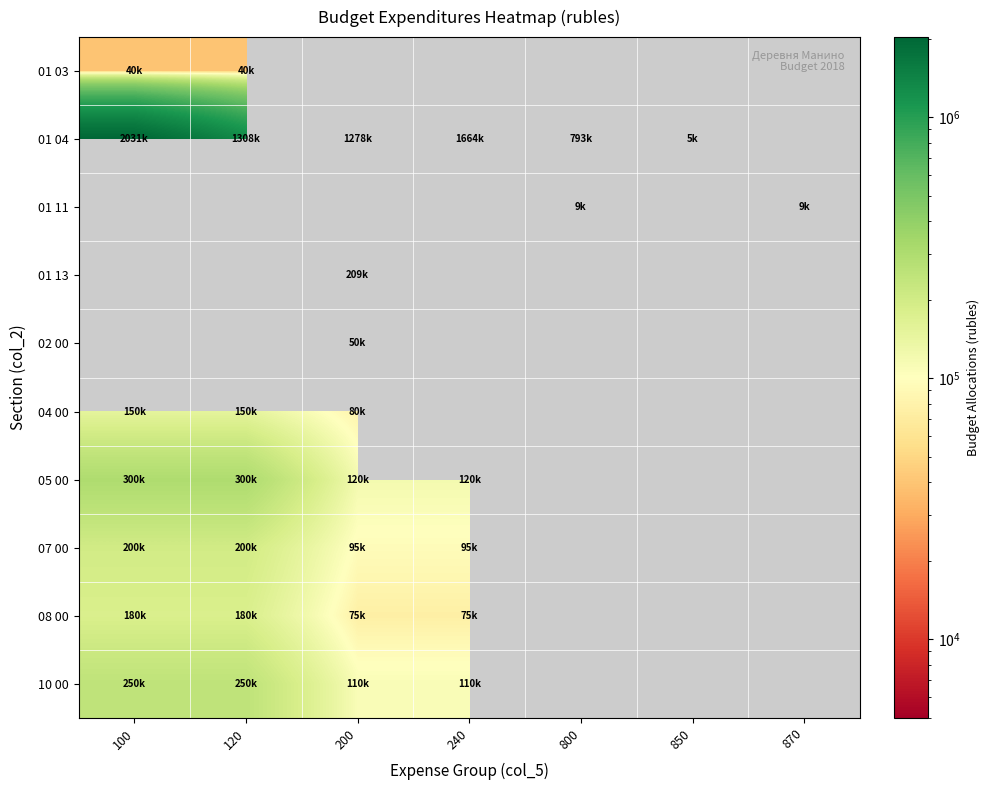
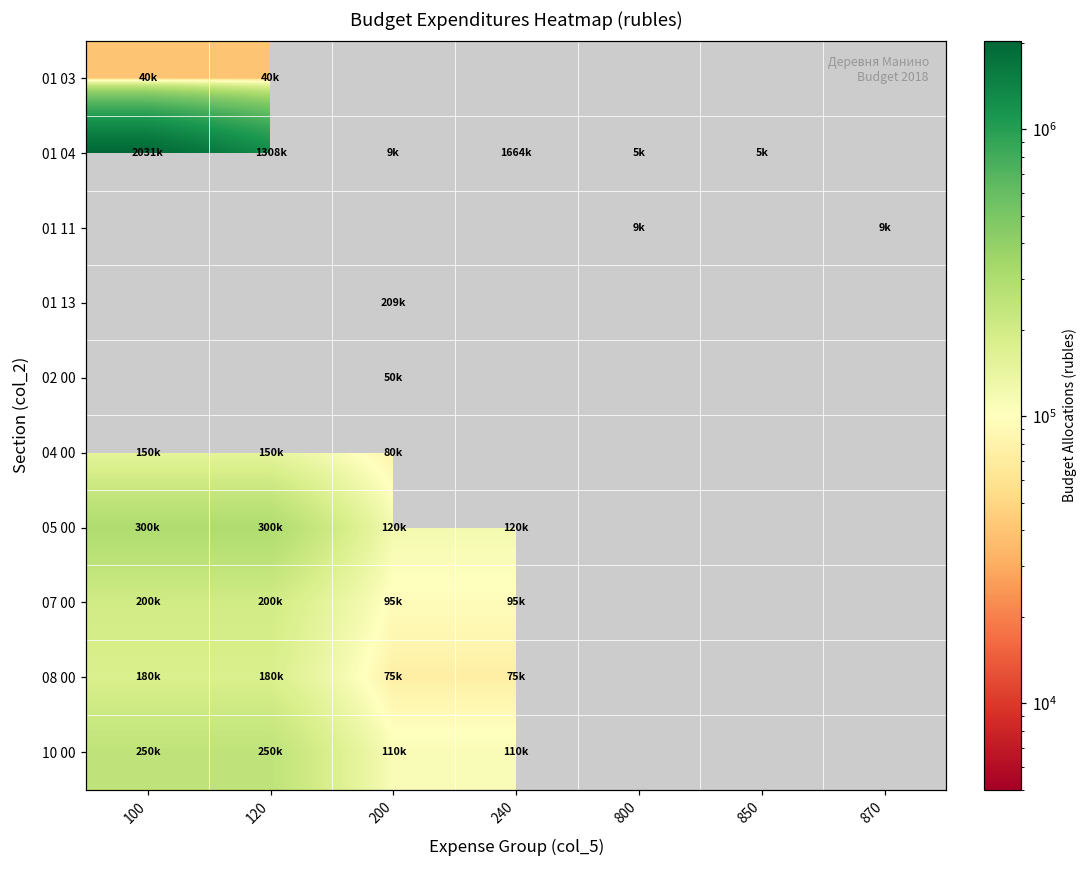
  {
    "01 03": {
      "100": "40k",
      "120": "40k"
    },
    "01 04": {
      "100": "2031k",
      "120": "1308k",
-     "200": "1278k",
+     "200": "9k",
      "240": "1664k",
-     "800": "793k",
+     "800": "5k",
      "850": "5k"
    },
    "01 11": {
      "800": "9k",
      "870": "9k"
    },
    "01 13": {
      "200": "209k"
    },
    "02 00": {
      "200": "50k"
    },
    "04 00": {
      "100": "150k",
      "120": "150k",
      "200": "80k"
    },
    "05 00": {
      "100": "300k",
      "120": "300k",
      "200": "120k",
      "240": "120k"
    },
    "07 00": {
      "100": "200k",
      "120": "200k",
      "200": "95k",
      "240": "95k"
    },
    "08 00": {
      "100": "180k",
      "120": "180k",
      "200": "75k",
      "240": "75k"
    },
    "10 00": {
      "100": "250k",
      "120": "250k",
      "200": "110k",
      "240": "110k"
    }
  }
